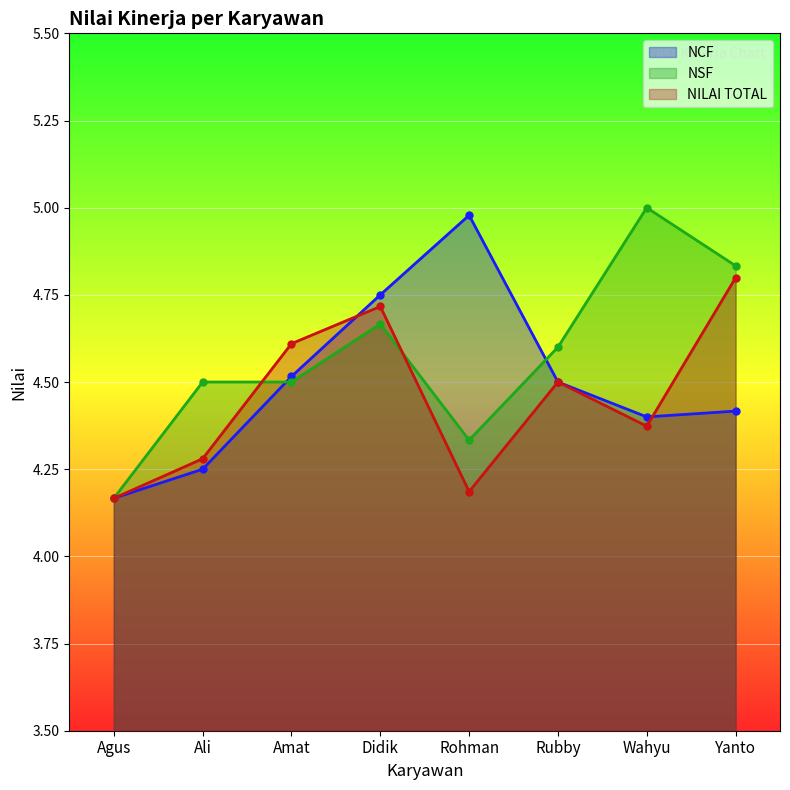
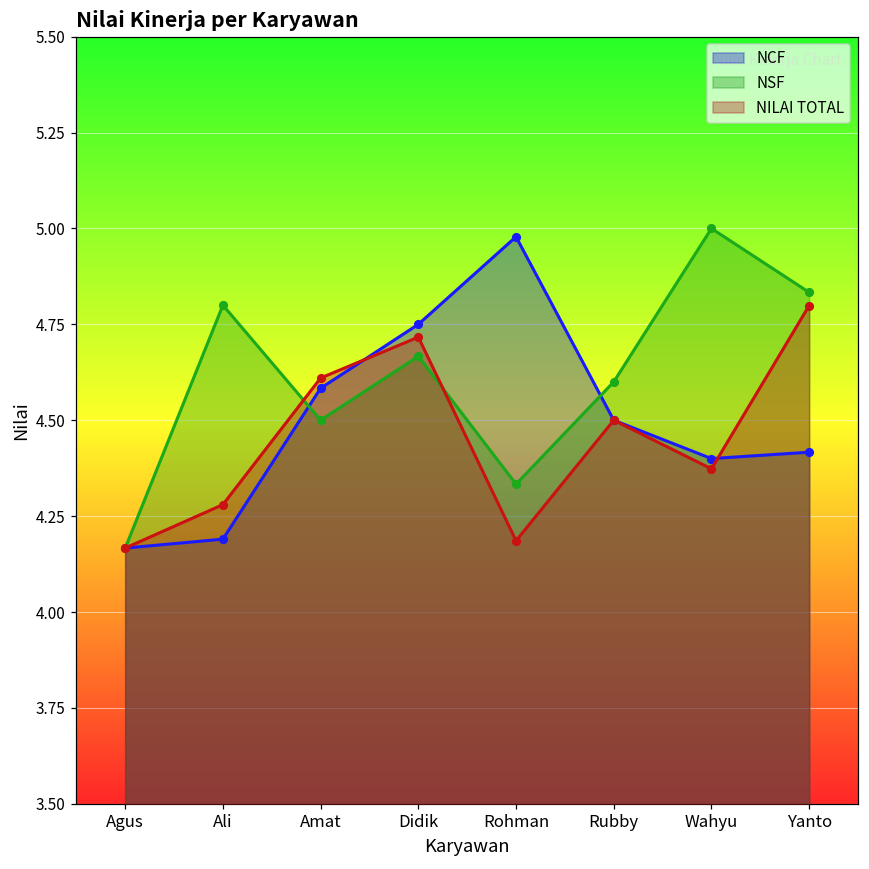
  {
    "NCF": {
-     "Ali": 4.25,
-     "Amat": 4.52,
+     "Ali": 4.19,
+     "Amat": 4.58,
      "Didik": 4.75,
      "Rohman": 4.98,
      "Wahyu": 4.40,
      "Yanto": 4.42
    },
    "NSF": {
-     "Ali": 4.5,
+     "Ali": 4.8,
      "Amat": 4.5,
      "Didik": 4.67,
      "Rohman": 4.33,
      "Rubby": 4.6,
      "Wahyu": 5.0,
      "Yanto": 4.83
    },
    "NILAI TOTAL": {
      "Ali": 4.28,
      "Amat": 4.61,
      "Didik": 4.72,
      "Rohman": 4.19,
      "Wahyu": 4.37,
      "Yanto": 4.80
    }
  }
